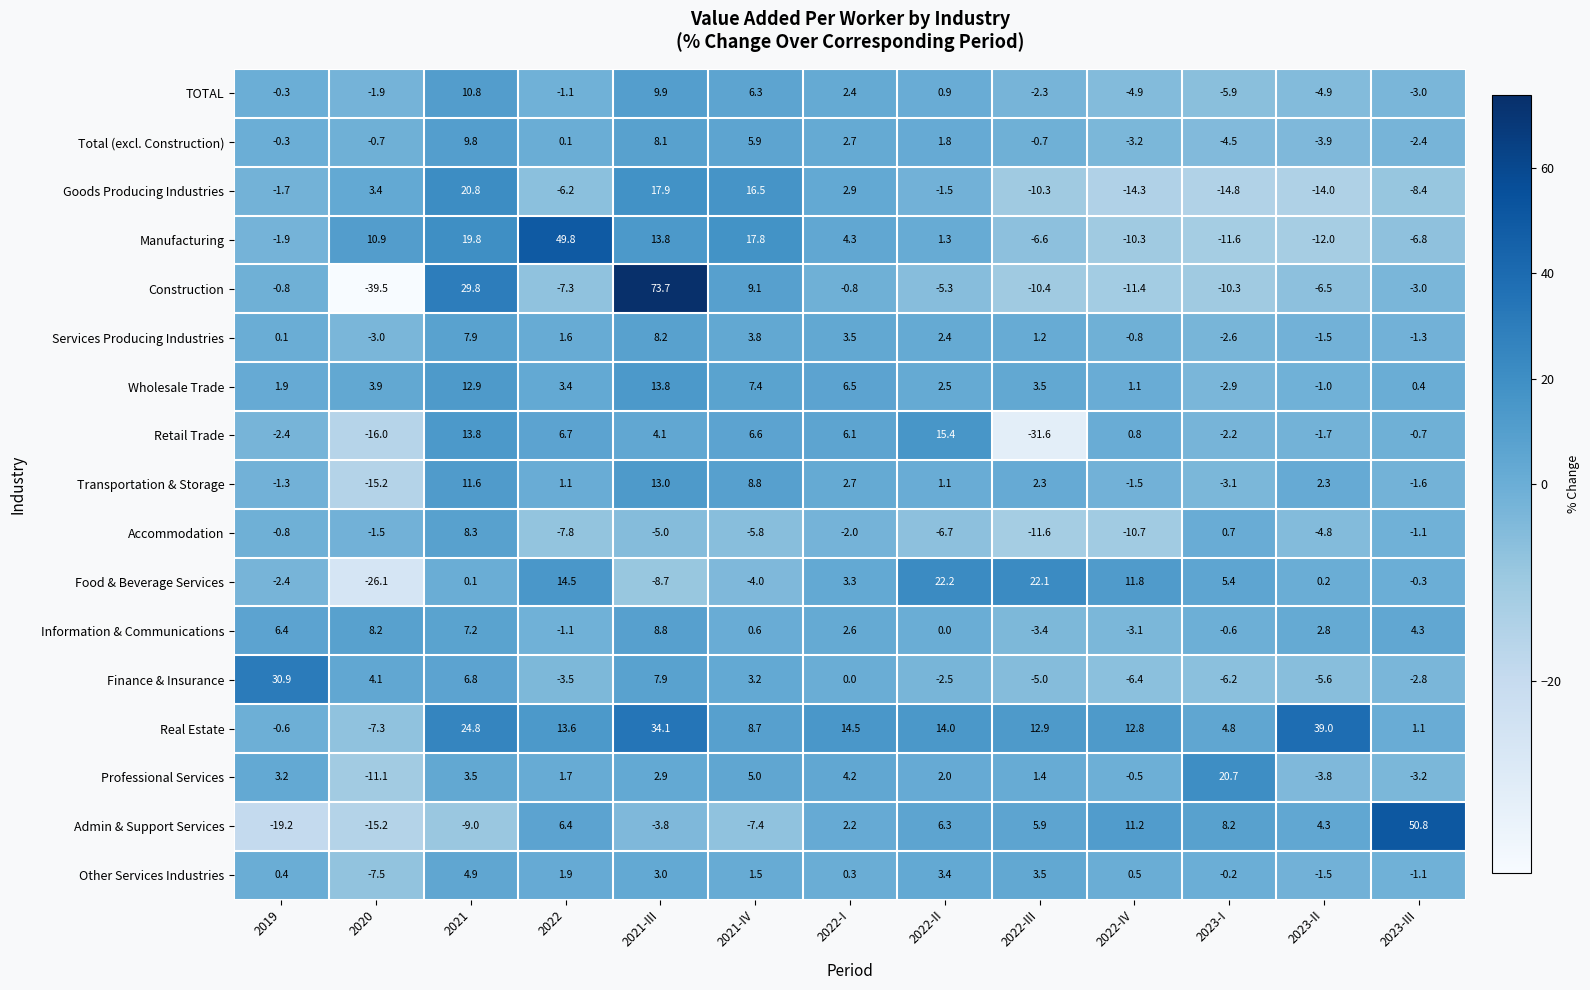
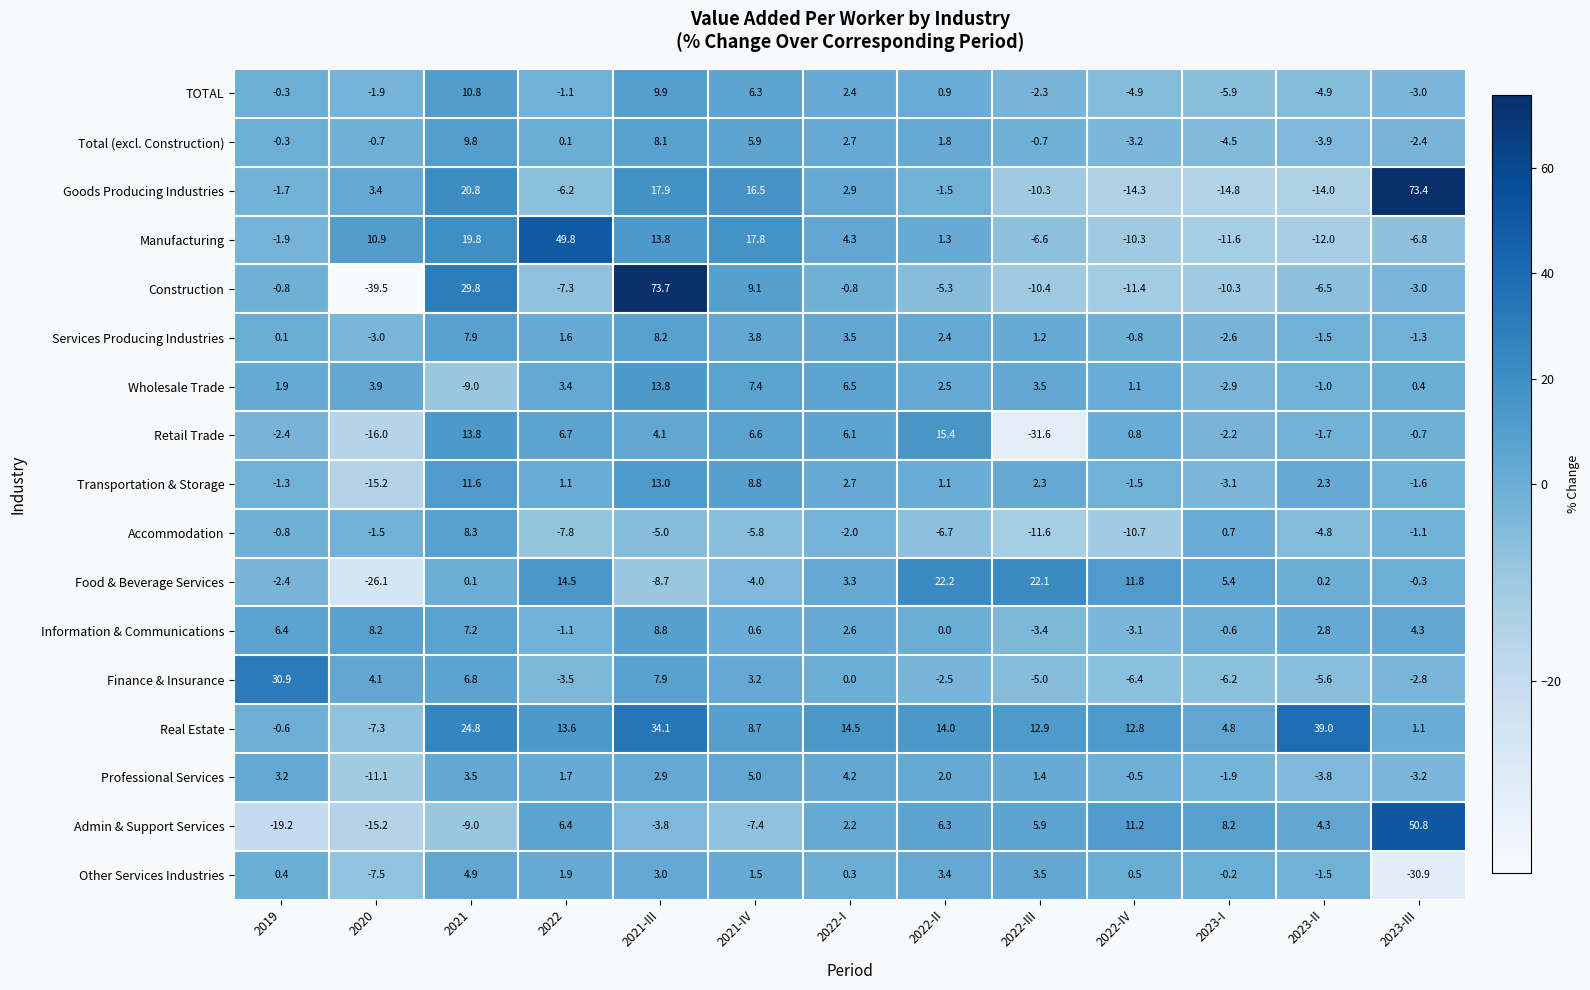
  {
    "Goods Producing Industries": {
      "2019": -1.7,
      "2020": 3.4,
      "2021": 20.8,
      "2022": -6.2,
      "2021-III": 17.9,
      "2021-IV": 16.5,
      "2022-I": 2.9,
      "2022-II": -1.5,
      "2022-III": -10.3,
      "2022-IV": -14.3,
      "2023-I": -14.8,
      "2023-II": -14.0,
-     "2023-III": -8.4
+     "2023-III": 73.4
    },
    "Wholesale Trade": {
      "2019": 1.9,
      "2020": 3.9,
-     "2021": 12.9,
+     "2021": -9.0,
      "2022": 3.4,
      "2021-III": 13.8,
      "2021-IV": 7.4,
      "2022-I": 6.5,
      "2022-II": 2.5,
      "2022-III": 3.5,
      "2022-IV": 1.1,
      "2023-I": -2.9,
      "2023-II": -1.0,
      "2023-III": 0.4
    },
    "Professional Services": {
      "2019": 3.2,
      "2020": -11.1,
      "2021": 3.5,
      "2022": 1.7,
      "2021-III": 2.9,
      "2021-IV": 5.0,
      "2022-I": 4.2,
      "2022-II": 2.0,
      "2022-III": 1.4,
      "2022-IV": -0.5,
-     "2023-I": 20.7,
+     "2023-I": -1.9,
      "2023-II": -3.8,
      "2023-III": -3.2
    },
    "Other Services Industries": {
      "2019": 0.4,
      "2020": -7.5,
      "2021": 4.9,
      "2022": 1.9,
      "2021-III": 3.0,
      "2021-IV": 1.5,
      "2022-I": 0.3,
      "2022-II": 3.4,
      "2022-III": 3.5,
      "2022-IV": 0.5,
      "2023-I": -0.2,
      "2023-II": -1.5,
-     "2023-III": -1.1
+     "2023-III": -30.9
    }
  }
